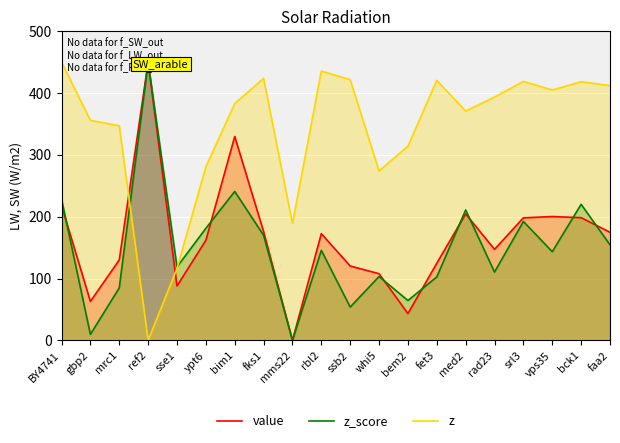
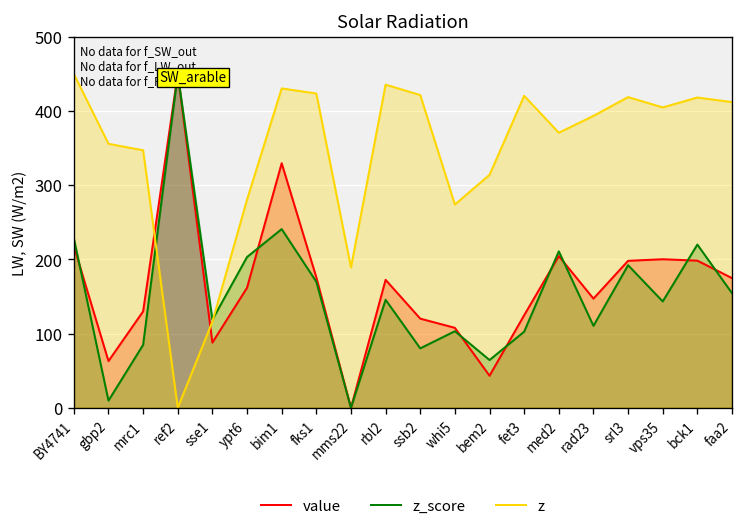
  {
    "value": {
      "BY4741": 220,
      "gbp2": 60,
      "mrc1": 130,
      "sse1": 90,
      "ypt6": 160,
      "bim1": 330,
      "fks1": 180,
      "rbl2": 170,
      "ssb2": 120,
      "whi5": 110,
      "bem2": 40,
      "fet3": 120,
      "med2": 200,
      "rad23": 150,
      "srl3": 200,
      "vps35": 200,
      "bck1": 200,
      "faa2": 170
    },
    "z_score": {
      "BY4741": 230,
      "gbp2": 10,
      "mrc1": 80,
-     "ypt6": 180,
+     "ypt6": 200,
      "bim1": 240,
      "fks1": 170,
      "rbl2": 150,
-     "ssb2": 50,
+     "ssb2": 80,
      "whi5": 100,
      "bem2": 60,
      "fet3": 100,
      "med2": 210,
      "rad23": 110,
      "srl3": 190,
      "vps35": 140,
      "bck1": 220,
      "faa2": 150
    },
    "z": {
      "BY4741": 450,
      "gbp2": 360,
      "mrc1": 350,
      "ref2": 0,
      "ypt6": 280,
-     "bim1": 380,
+     "bim1": 430,
      "fks1": 420,
      "mms22": 190,
      "rbl2": 440,
      "ssb2": 420,
      "whi5": 270,
      "bem2": 310,
      "fet3": 420,
      "med2": 370,
      "rad23": 390,
      "srl3": 420,
      "vps35": 400,
      "bck1": 420,
      "faa2": 410
    }
  }
